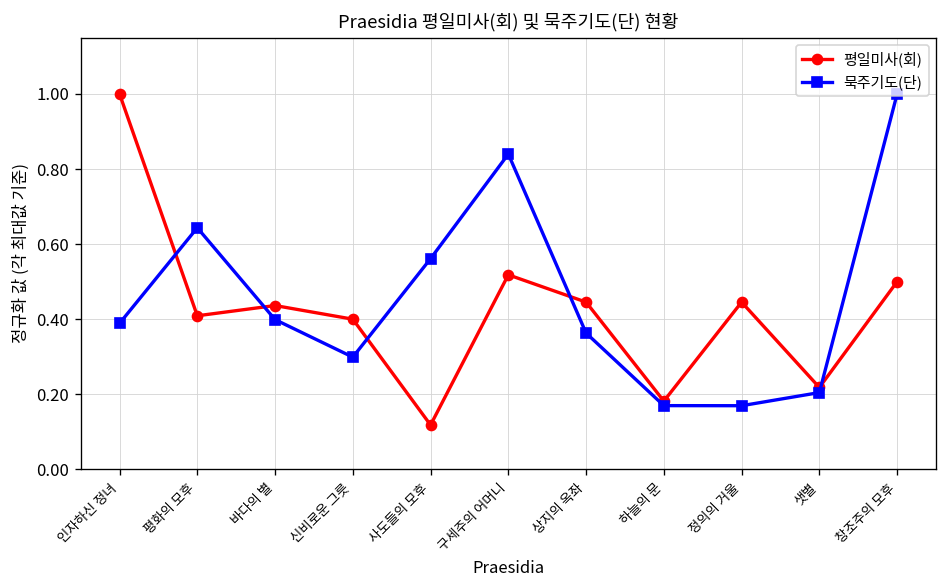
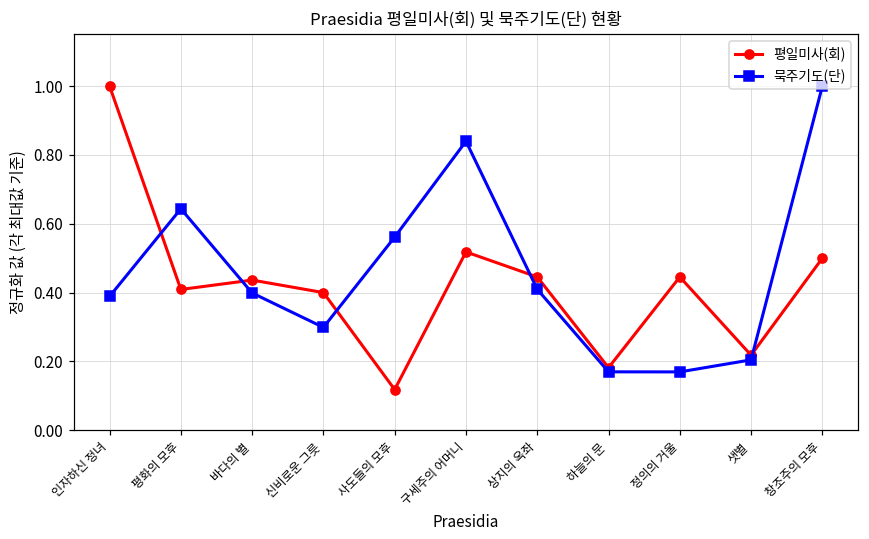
  {
    "평일미사(회)": {
      "인자하신 정녀": 1.00,
      "평화의 모후": 0.41,
      "바다의 별": 0.44,
      "신비로운 그릇": 0.40,
      "사도들의 모후": 0.12,
      "구세주의 어머니": 0.52,
      "상지의 옥좌": 0.45,
      "하늘의 문": 0.18,
      "정의의 거울": 0.45,
      "샛별": 0.22,
      "창조주의 모후": 0.50
    },
    "묵주기도(단)": {
      "인자하신 정녀": 0.39,
      "평화의 모후": 0.64,
      "바다의 별": 0.40,
      "신비로운 그릇": 0.30,
      "사도들의 모후": 0.56,
      "구세주의 어머니": 0.84,
-     "상지의 옥좌": 0.36,
+     "상지의 옥좌": 0.41,
      "하늘의 문": 0.17,
      "정의의 거울": 0.17,
      "샛별": 0.20
    }
  }
